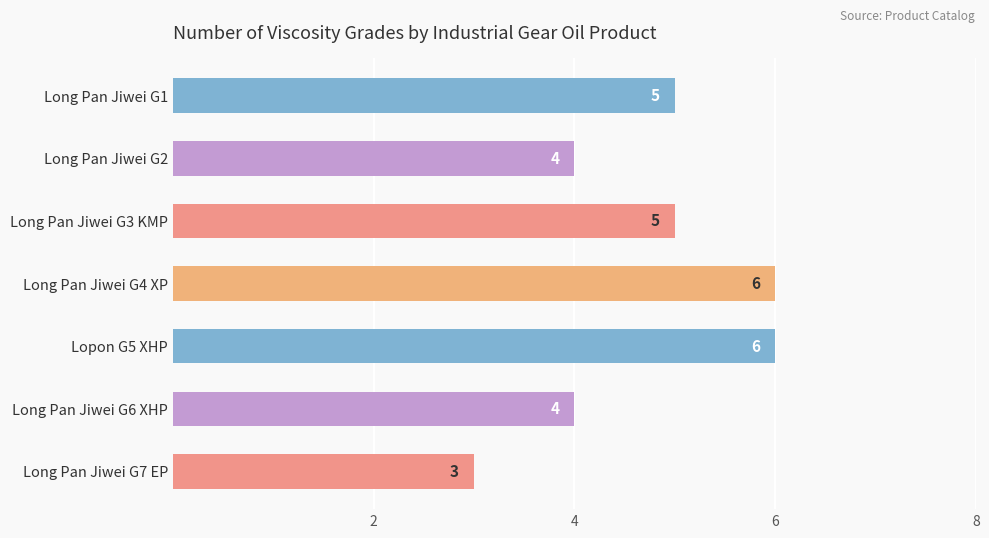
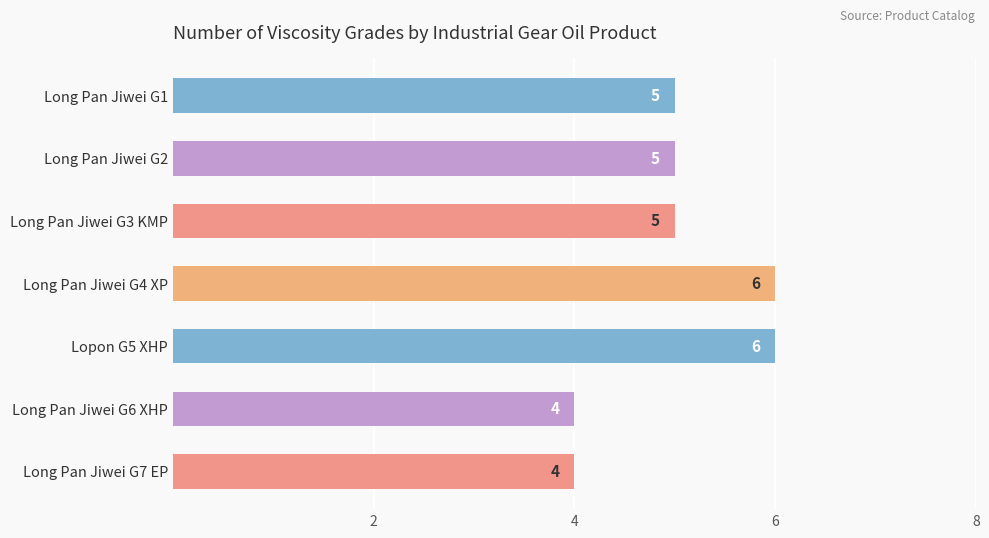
  {
    "Long Pan Jiwei G1": 5,
-   "Long Pan Jiwei G2": 4,
+   "Long Pan Jiwei G2": 5,
    "Long Pan Jiwei G3 KMP": 5,
    "Long Pan Jiwei G4 XP": 6,
    "Lopon G5 XHP": 6,
    "Long Pan Jiwei G6 XHP": 4,
-   "Long Pan Jiwei G7 EP": 3
+   "Long Pan Jiwei G7 EP": 4
  }
